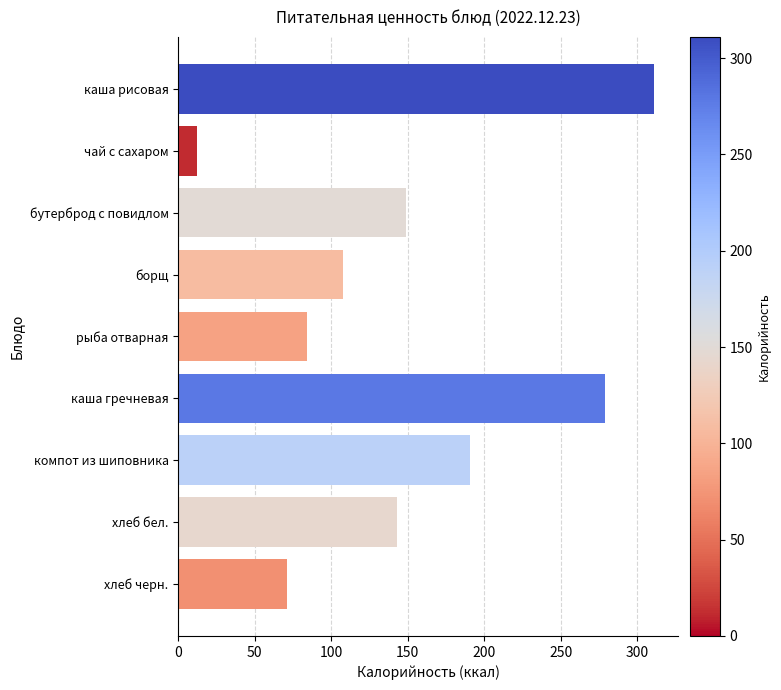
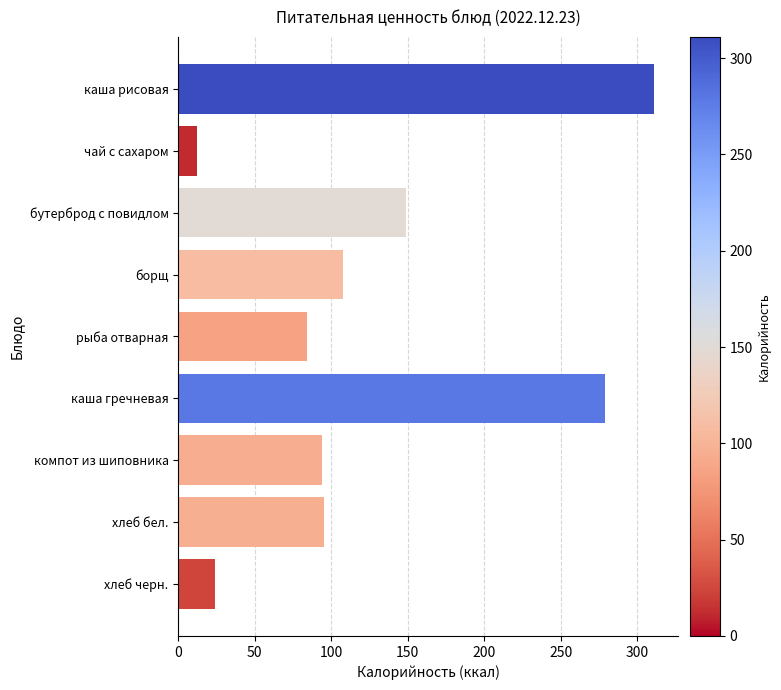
  {
    "каша рисовая": 311,
    "чай с сахаром": 12,
    "бутерброд с повидлом": 149,
    "борщ": 108,
    "рыба отварная": 84,
    "каша гречневая": 279,
-   "компот из шиповника": 191,
-   "хлеб бел.": 143,
-   "хлеб черн.": 71
+   "компот из шиповника": 94,
+   "хлеб бел.": 95,
+   "хлеб черн.": 24
  }
